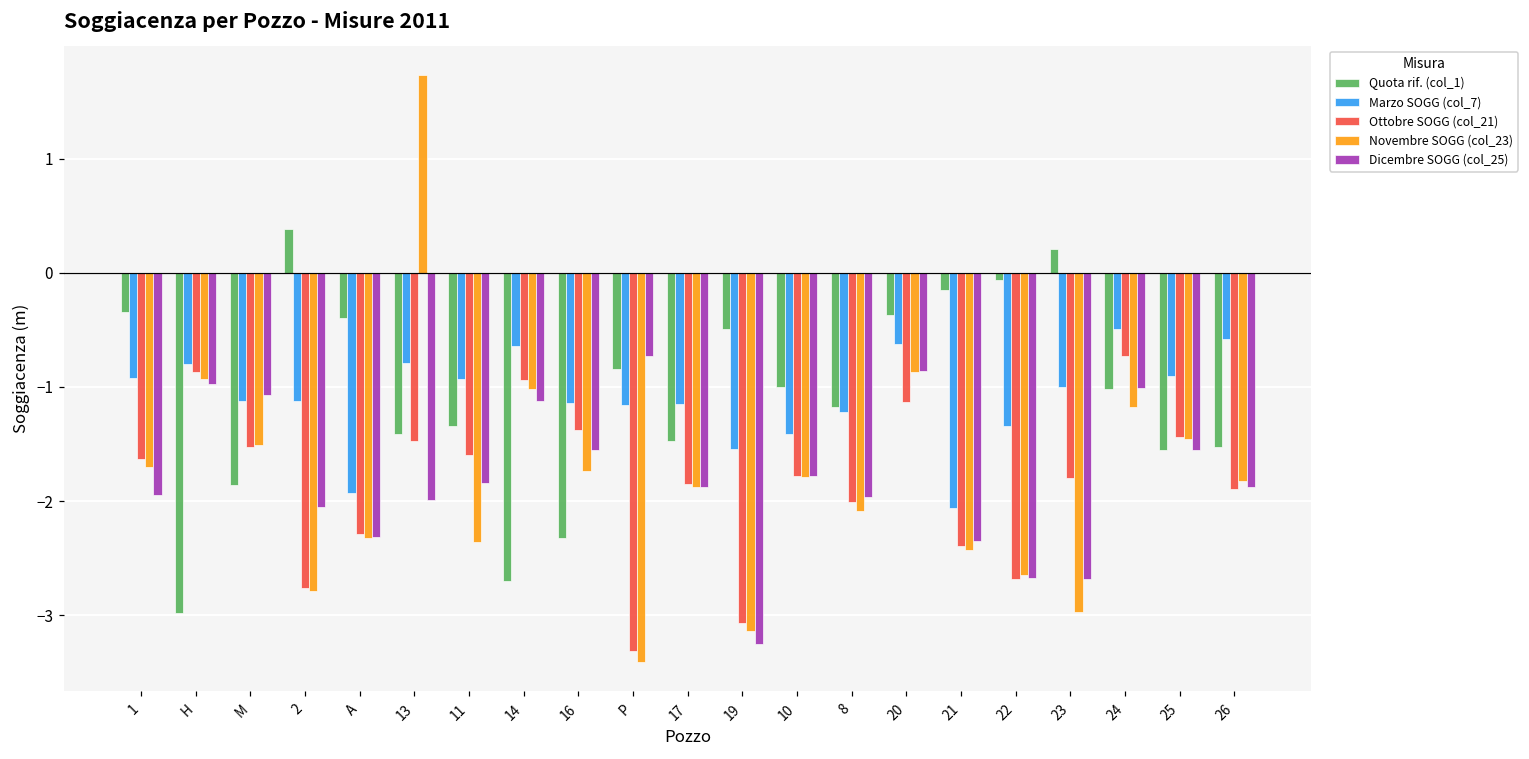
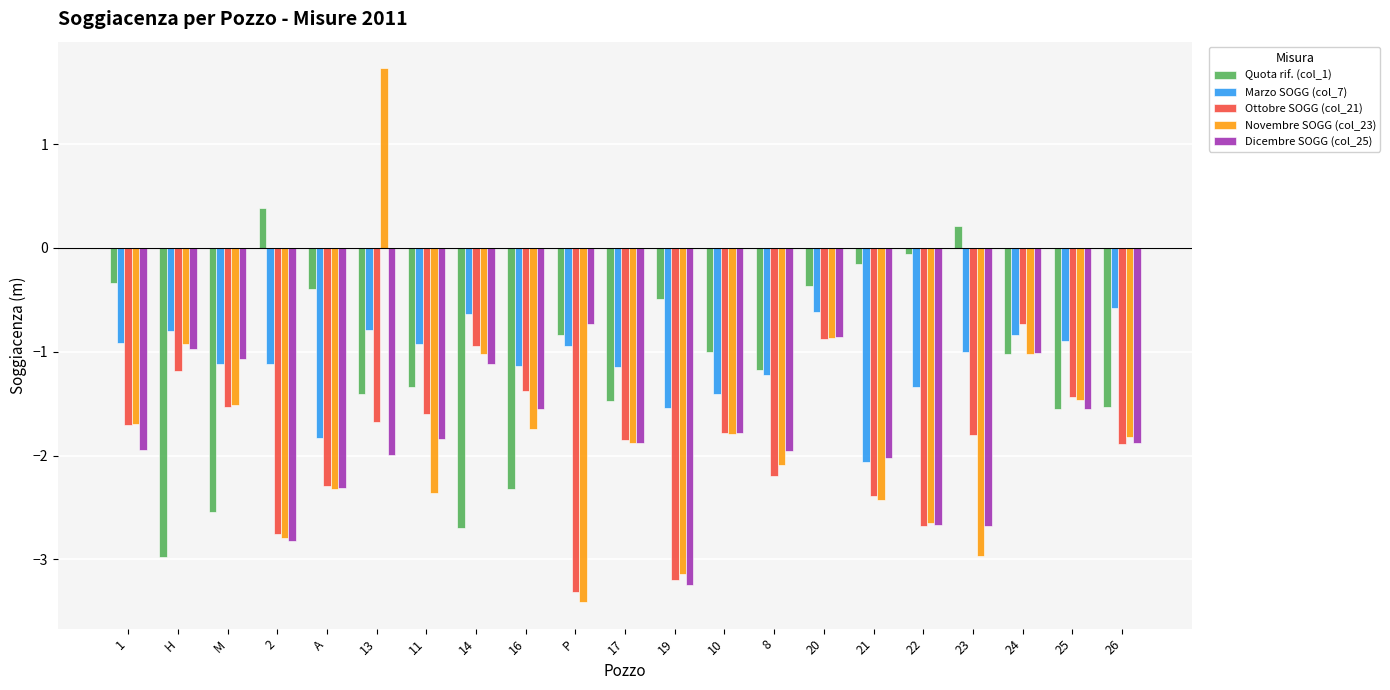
  {
    "Quota rif. (col_1)": {
      "1": -0.34,
      "H": -2.98,
-     "M": -1.86,
+     "M": -2.54,
      "2": 0.38,
      "A": -0.40,
      "13": -1.41,
      "11": -1.34,
      "14": -2.70,
      "16": -2.32,
      "P": -0.84,
      "17": -1.47,
      "19": -0.49,
      "10": -1.00,
      "8": -1.18,
      "20": -0.37,
      "21": -0.15,
      "22": -0.06,
      "23": 0.21,
      "24": -1.02,
      "25": -1.55,
      "26": -1.53
    },
    "Marzo SOGG (col_7)": {
      "1": -0.92,
      "H": -0.80,
      "M": -1.12,
      "2": -1.12,
-     "A": -1.93,
+     "A": -1.83,
      "13": -0.79,
      "11": -0.93,
      "14": -0.64,
      "16": -1.14,
-     "P": -1.16,
+     "P": -0.94,
      "17": -1.15,
      "19": -1.54,
      "10": -1.41,
      "8": -1.22,
      "20": -0.62,
      "21": -2.06,
      "22": -1.34,
      "23": -1.00,
-     "24": -0.49,
+     "24": -0.84,
      "25": -0.90,
      "26": -0.58
    },
    "Ottobre SOGG (col_21)": {
-     "1": -1.63,
-     "H": -0.87,
+     "1": -1.71,
+     "H": -1.19,
      "M": -1.53,
      "2": -2.76,
      "A": -2.29,
-     "13": -1.47,
+     "13": -1.68,
      "11": -1.60,
      "14": -0.94,
      "16": -1.38,
      "P": -3.31,
      "17": -1.85,
-     "19": -3.07,
+     "19": -3.20,
      "10": -1.78,
-     "8": -2.01,
-     "20": -1.13,
+     "8": -2.20,
+     "20": -0.88,
      "21": -2.39,
      "22": -2.68,
      "23": -1.80,
      "24": -0.73,
      "25": -1.44,
      "26": -1.89
    },
    "Novembre SOGG (col_23)": {
      "1": -1.70,
      "H": -0.93,
      "M": -1.51,
      "2": -2.79,
      "A": -2.32,
      "13": 1.73,
      "11": -2.36,
      "14": -1.02,
      "16": -1.74,
      "P": -3.41,
      "17": -1.88,
      "19": -3.14,
      "10": -1.79,
      "8": -2.09,
      "20": -0.87,
      "21": -2.43,
      "22": -2.65,
      "23": -2.97,
-     "24": -1.18,
+     "24": -1.02,
      "25": -1.46,
      "26": -1.82
    },
    "Dicembre SOGG (col_25)": {
      "1": -1.95,
      "H": -0.97,
      "M": -1.07,
-     "2": -2.05,
+     "2": -2.82,
      "A": -2.31,
      "13": -1.99,
      "11": -1.84,
      "14": -1.12,
      "16": -1.55,
      "P": -0.73,
      "17": -1.88,
      "19": -3.25,
      "10": -1.78,
      "8": -1.96,
      "20": -0.86,
-     "21": -2.35,
+     "21": -2.02,
      "22": -2.67,
      "23": -2.68,
      "24": -1.01,
      "25": -1.55,
      "26": -1.88
    }
  }
